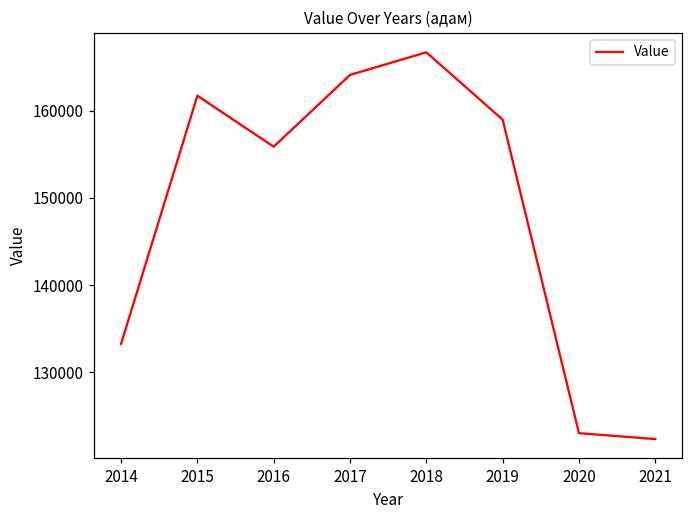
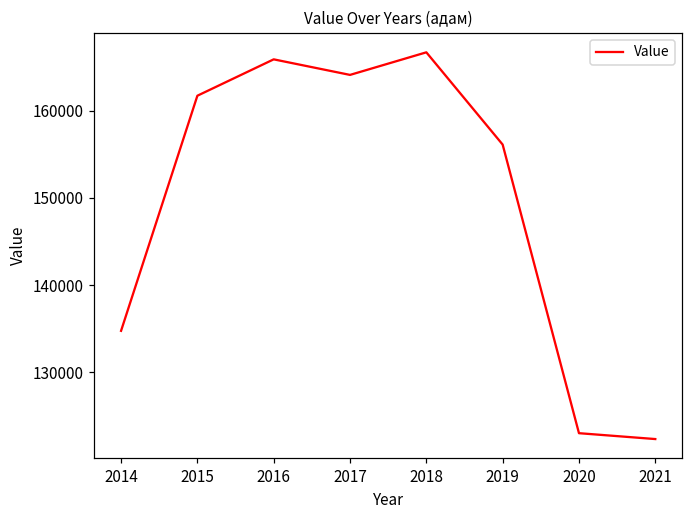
  {
-   "2014": 133000,
+   "2014": 135000,
    "2015": 162000,
-   "2016": 156000,
+   "2016": 166000,
    "2017": 164000,
    "2018": 167000,
-   "2019": 159000,
+   "2019": 156000,
    "2020": 123000,
    "2021": 122000
  }
